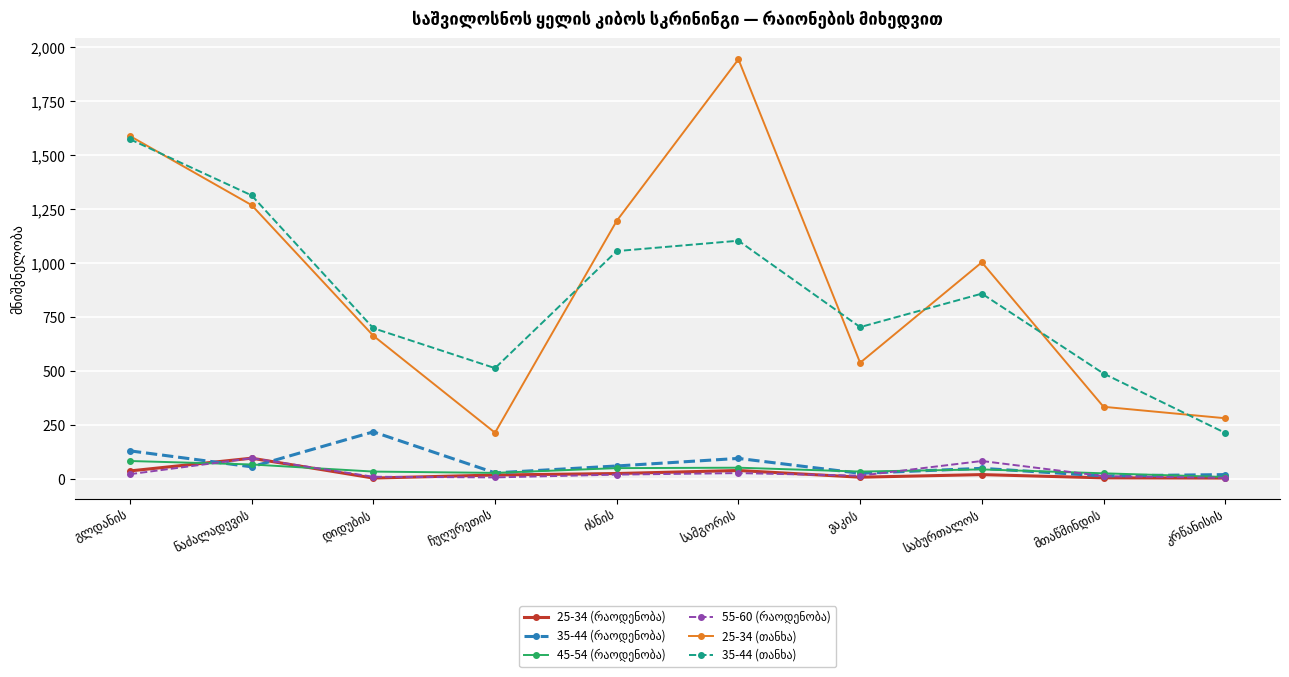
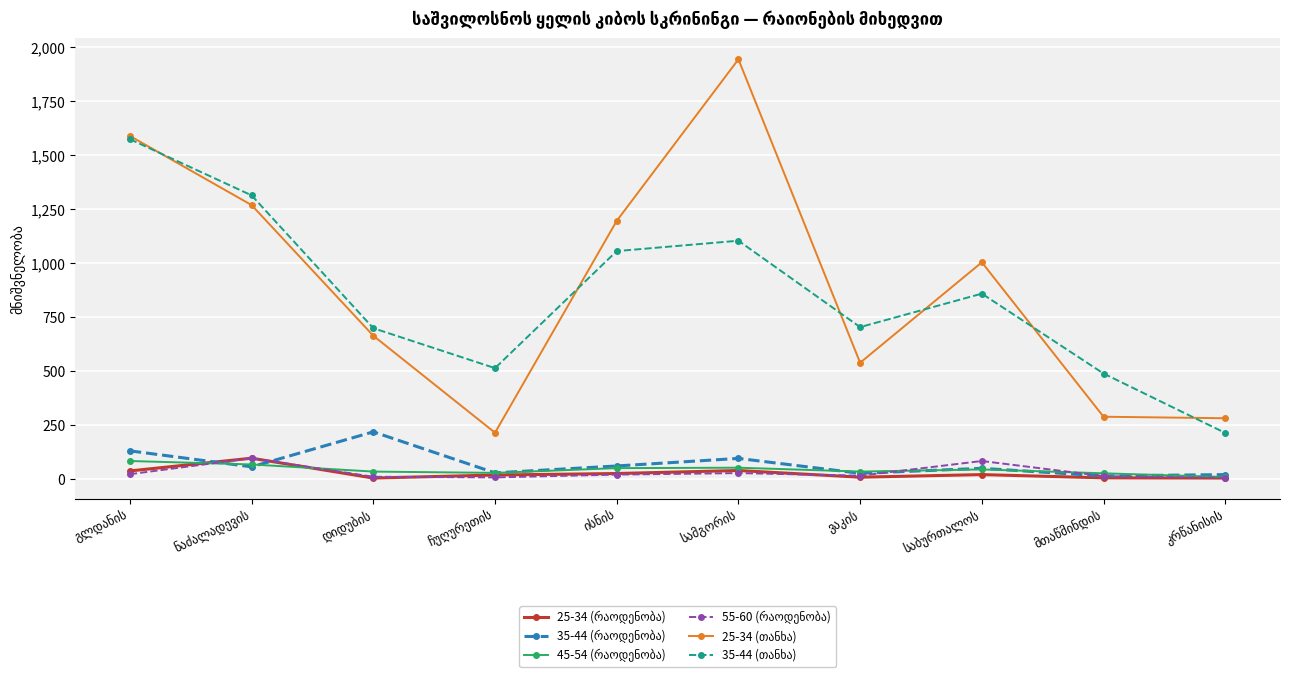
  {
    "25-34 (რაოდენობა)": {
      "გლდანის": "40",
      "სამგორის": "40",
      "საბურთალოს": "20"
    },
    "35-44 (რაოდენობა)": {
      "გლდანის": "130",
      "დიდუბის": "220",
      "სამგორის": "100"
    },
    "55-60 (რაოდენობა)": {
      "გლდანის": "20",
      "სამგორის": "30",
      "საბურთალოს": "90"
    },
    "25-34 (თანხა)": {
      "გლდანის": "1,590",
      "ნაძალადევის": "1,270",
      "დიდუბის": "670",
      "ჩუღურეთის": "220",
      "ისნის": "1,200",
      "სამგორის": "1,950",
      "ვაკის": "540",
      "საბურთალოს": "1,010",
-     "მთაწმინდის": "340",
+     "მთაწმინდის": "290",
      "კრწანისის": "280"
    }
  }
